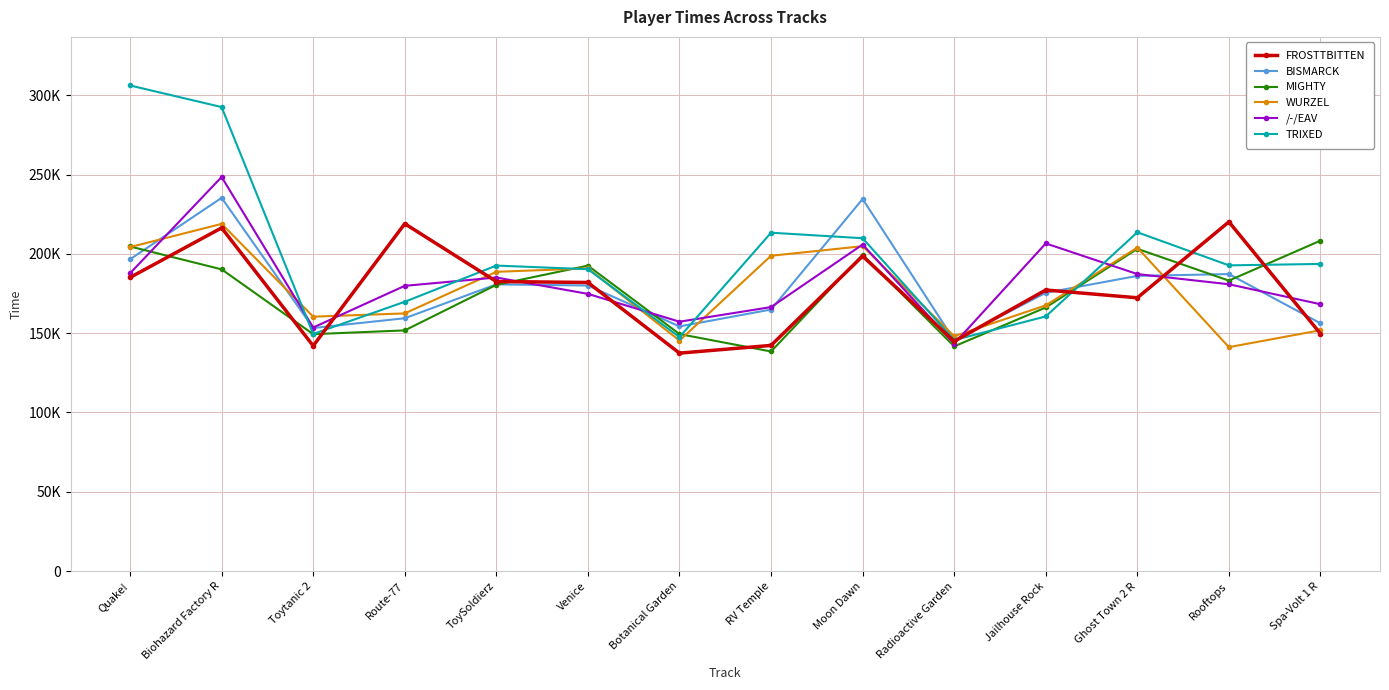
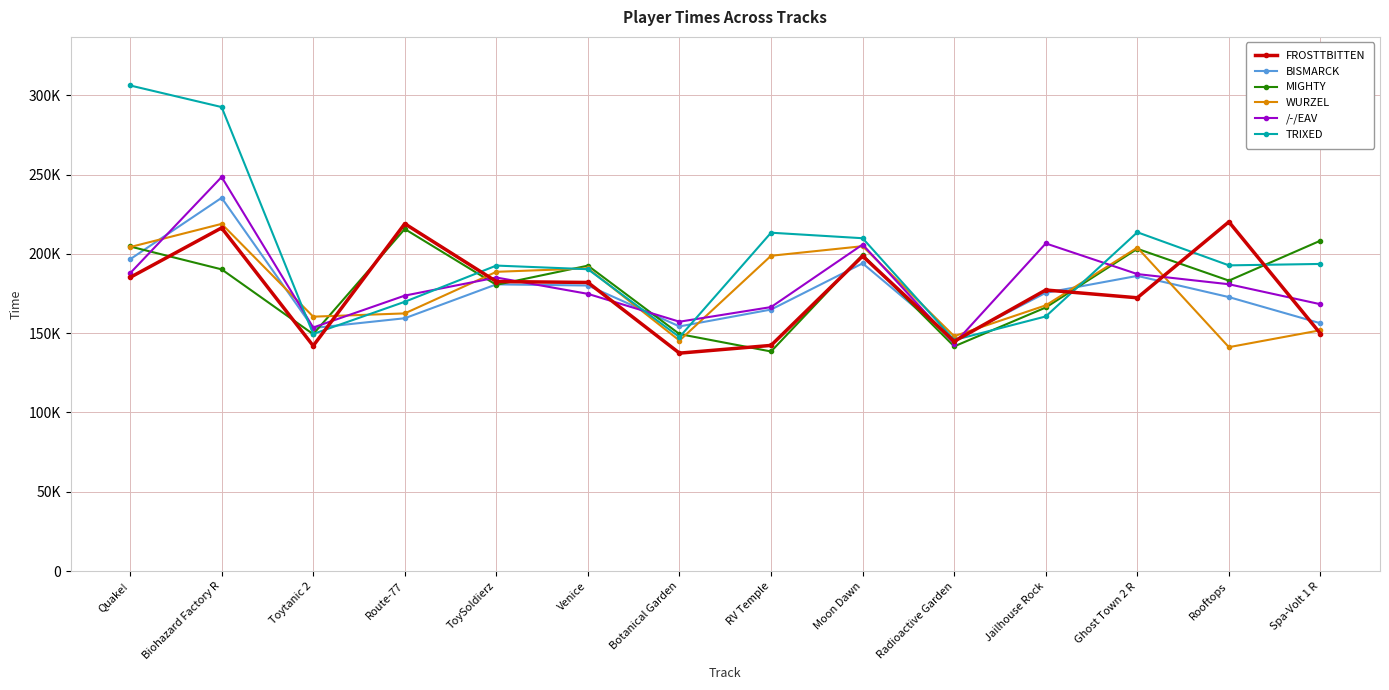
  {
    "FROSTTBITTEN": {
      "Quake!": 185000,
      "Biohazard Factory R": 216000,
      "Toytanic 2": 142000,
      "Route-77": 219000,
      "ToySoldierz": 183000,
      "Venice": 182000,
      "Botanical Garden": 137000,
      "RV Temple": 142000,
      "Jailhouse Rock": 177000,
      "Ghost Town 2 R": 172000,
      "Rooftops": 220000,
      "Spa-Volt 1 R": 150000
    },
    "BISMARCK": {
      "Quake!": 197000,
      "Biohazard Factory R": 235000,
      "Route-77": 159000,
      "Venice": 180000,
      "Botanical Garden": 154000,
-     "Moon Dawn": 235000,
+     "Moon Dawn": 194000,
      "Jailhouse Rock": 175000,
-     "Rooftops": 187000,
+     "Rooftops": 173000,
      "Spa-Volt 1 R": 156000
    },
    "MIGHTY": {
      "Biohazard Factory R": 190000,
-     "Route-77": 152000,
+     "Route-77": 216000,
      "Venice": 193000,
      "Botanical Garden": 149000,
      "RV Temple": 138000,
      "Radioactive Garden": 142000,
      "Rooftops": 183000,
      "Spa-Volt 1 R": 208000
    },
    "WURZEL": {
      "Biohazard Factory R": 219000,
      "Toytanic 2": 160000,
      "Route-77": 162000,
      "ToySoldierz": 189000,
      "Botanical Garden": 145000,
      "RV Temple": 199000,
      "Radioactive Garden": 148000,
      "Rooftops": 141000,
      "Spa-Volt 1 R": 152000
    },
    "/-/EAV": {
      "Quake!": 188000,
      "Biohazard Factory R": 248000,
-     "Route-77": 180000,
+     "Route-77": 174000,
      "ToySoldierz": 185000,
      "Venice": 175000,
      "Botanical Garden": 157000,
      "Jailhouse Rock": 207000,
      "Rooftops": 181000,
      "Spa-Volt 1 R": 168000
    },
    "TRIXED": {
      "Quake!": 306000,
      "Biohazard Factory R": 293000,
      "Route-77": 170000,
      "ToySoldierz": 193000,
      "Botanical Garden": 148000,
      "RV Temple": 213000,
      "Moon Dawn": 210000,
      "Jailhouse Rock": 161000,
      "Ghost Town 2 R": 214000,
      "Rooftops": 193000,
      "Spa-Volt 1 R": 194000
    }
  }
